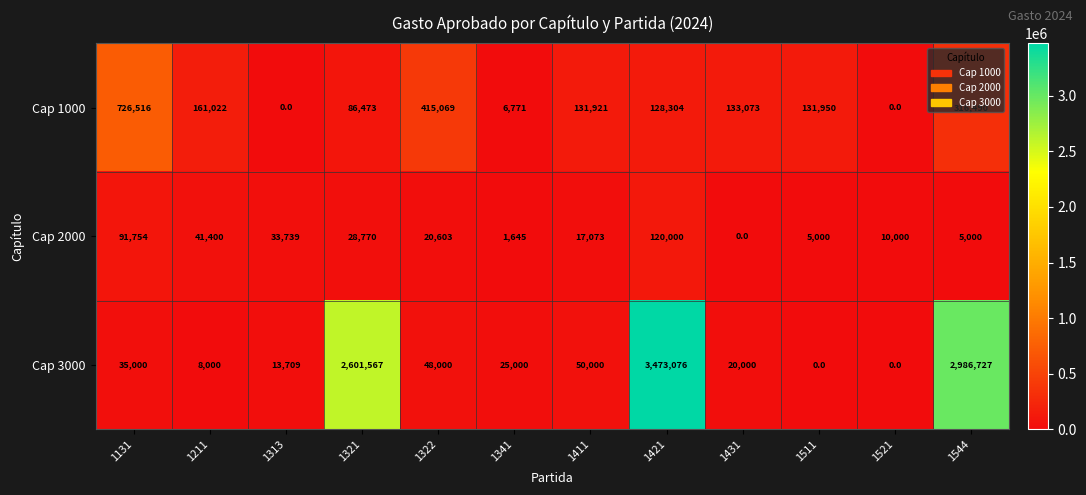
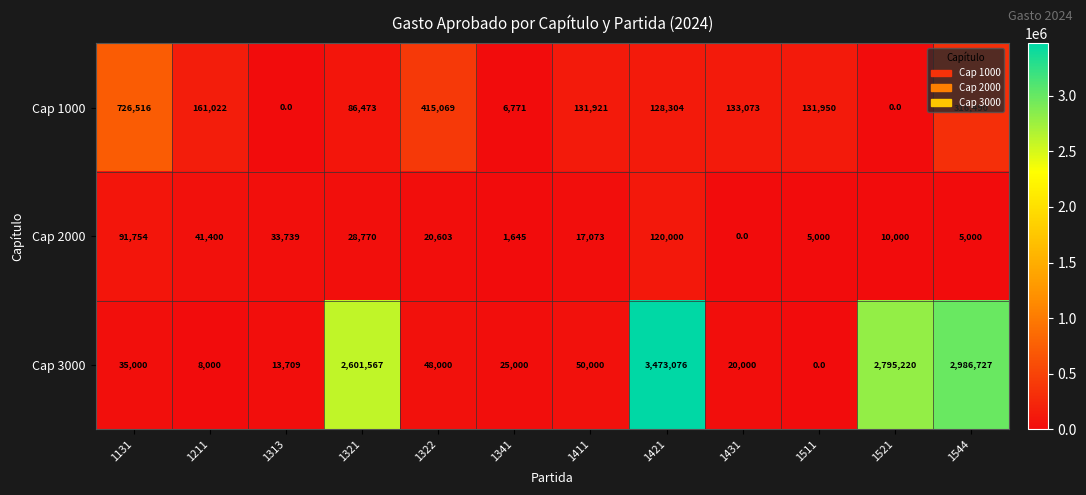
  {
    "Cap 1000": {
      "1131": "726,516",
      "1211": "161,022",
      "1313": "0.0",
      "1321": "86,473",
      "1322": "415,069",
      "1341": "6,771",
      "1411": "131,921",
      "1421": "128,304",
      "1431": "133,073",
      "1511": "131,950",
      "1521": "0.0"
    },
    "Cap 2000": {
      "1131": "91,754",
      "1211": "41,400",
      "1313": "33,739",
      "1321": "28,770",
      "1322": "20,603",
      "1341": "1,645",
      "1411": "17,073",
      "1421": "120,000",
      "1431": "0.0",
      "1511": "5,000",
      "1521": "10,000",
      "1544": "5,000"
    },
    "Cap 3000": {
      "1131": "35,000",
      "1211": "8,000",
      "1313": "13,709",
      "1321": "2,601,567",
      "1322": "48,000",
      "1341": "25,000",
      "1411": "50,000",
      "1421": "3,473,076",
      "1431": "20,000",
      "1511": "0.0",
-     "1521": "0.0",
+     "1521": "2,795,220",
      "1544": "2,986,727"
    }
  }
